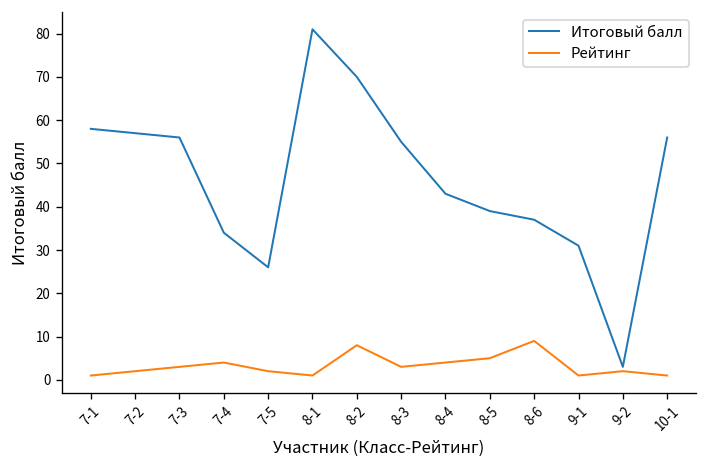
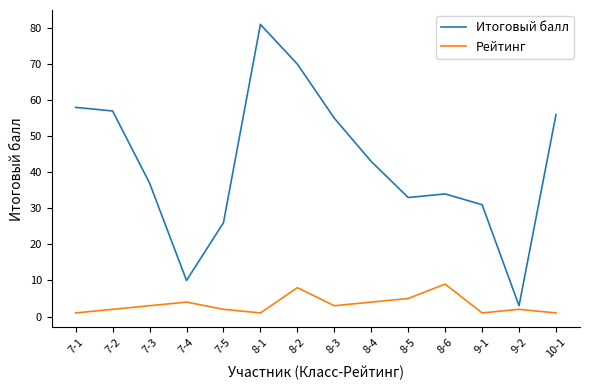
  {
    "Итоговый балл": {
      "7-1": 58,
      "7-2": 57,
-     "7-3": 56,
-     "7-4": 34,
+     "7-3": 37,
+     "7-4": 10,
      "7-5": 26,
      "8-1": 81,
      "8-2": 70,
      "8-3": 55,
      "8-4": 43,
-     "8-5": 39,
-     "8-6": 37,
+     "8-5": 33,
+     "8-6": 34,
      "9-1": 31,
      "9-2": 3,
      "10-1": 56
    },
    "Рейтинг": {
      "7-1": 1,
      "7-2": 2,
      "7-3": 3,
      "7-4": 4,
      "7-5": 2,
      "8-1": 1,
      "8-2": 8,
      "8-3": 3,
      "8-4": 4,
      "8-5": 5,
      "8-6": 9,
      "9-1": 1,
      "9-2": 2,
      "10-1": 1
    }
  }
